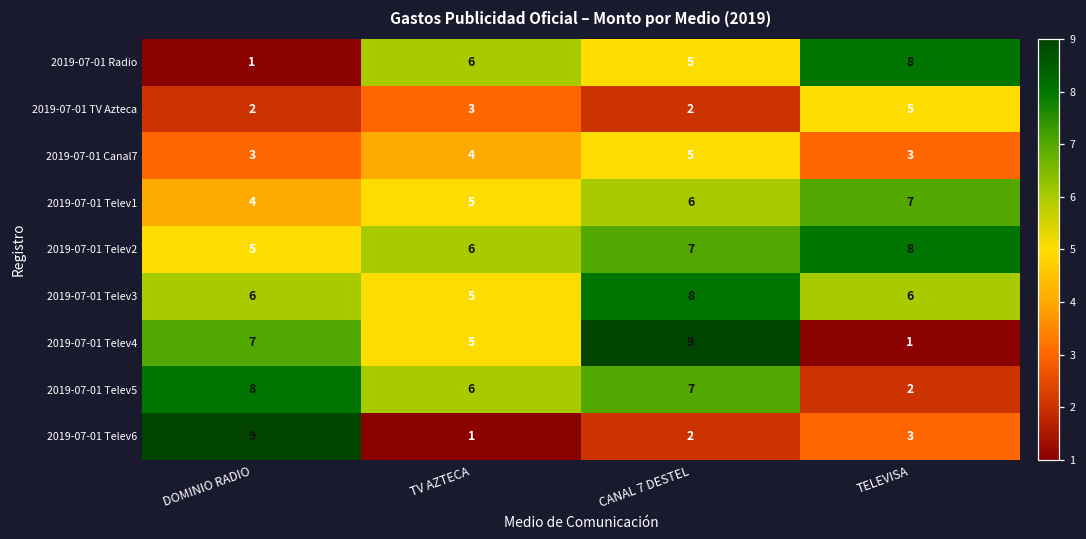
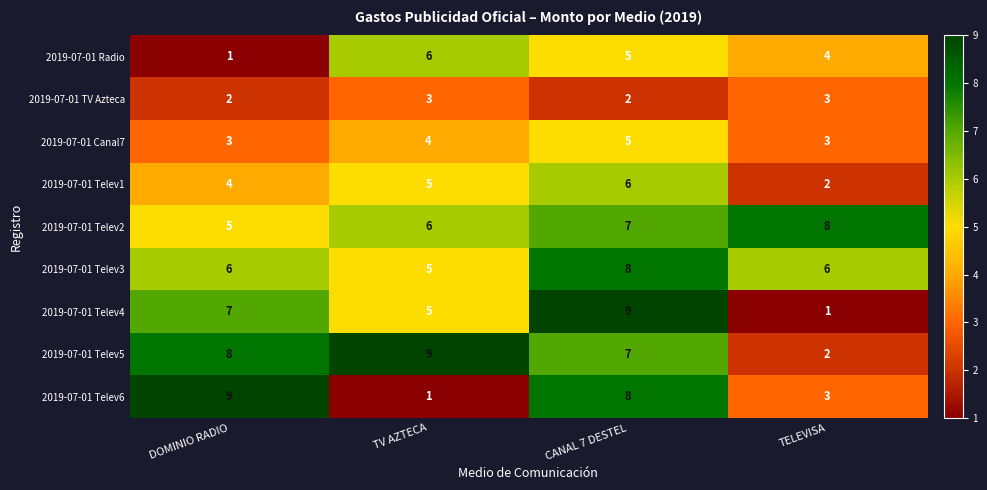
  {
    "2019-07-01 Radio": {
      "DOMINIO RADIO": 1,
      "TV AZTECA": 6,
      "CANAL 7 DESTEL": 5,
-     "TELEVISA": 8
+     "TELEVISA": 4
    },
    "2019-07-01 TV Azteca": {
      "DOMINIO RADIO": 2,
      "TV AZTECA": 3,
      "CANAL 7 DESTEL": 2,
-     "TELEVISA": 5
+     "TELEVISA": 3
    },
    "2019-07-01 Canal7": {
      "DOMINIO RADIO": 3,
      "TV AZTECA": 4,
      "CANAL 7 DESTEL": 5,
      "TELEVISA": 3
    },
    "2019-07-01 Telev1": {
      "DOMINIO RADIO": 4,
      "TV AZTECA": 5,
      "CANAL 7 DESTEL": 6,
-     "TELEVISA": 7
+     "TELEVISA": 2
    },
    "2019-07-01 Telev2": {
      "DOMINIO RADIO": 5,
      "TV AZTECA": 6,
      "CANAL 7 DESTEL": 7,
      "TELEVISA": 8
    },
    "2019-07-01 Telev3": {
      "DOMINIO RADIO": 6,
      "TV AZTECA": 5,
      "CANAL 7 DESTEL": 8,
      "TELEVISA": 6
    },
    "2019-07-01 Telev4": {
      "DOMINIO RADIO": 7,
      "TV AZTECA": 5,
      "CANAL 7 DESTEL": 9,
      "TELEVISA": 1
    },
    "2019-07-01 Telev5": {
      "DOMINIO RADIO": 8,
-     "TV AZTECA": 6,
+     "TV AZTECA": 9,
      "CANAL 7 DESTEL": 7,
      "TELEVISA": 2
    },
    "2019-07-01 Telev6": {
      "DOMINIO RADIO": 9,
      "TV AZTECA": 1,
-     "CANAL 7 DESTEL": 2,
+     "CANAL 7 DESTEL": 8,
      "TELEVISA": 3
    }
  }
